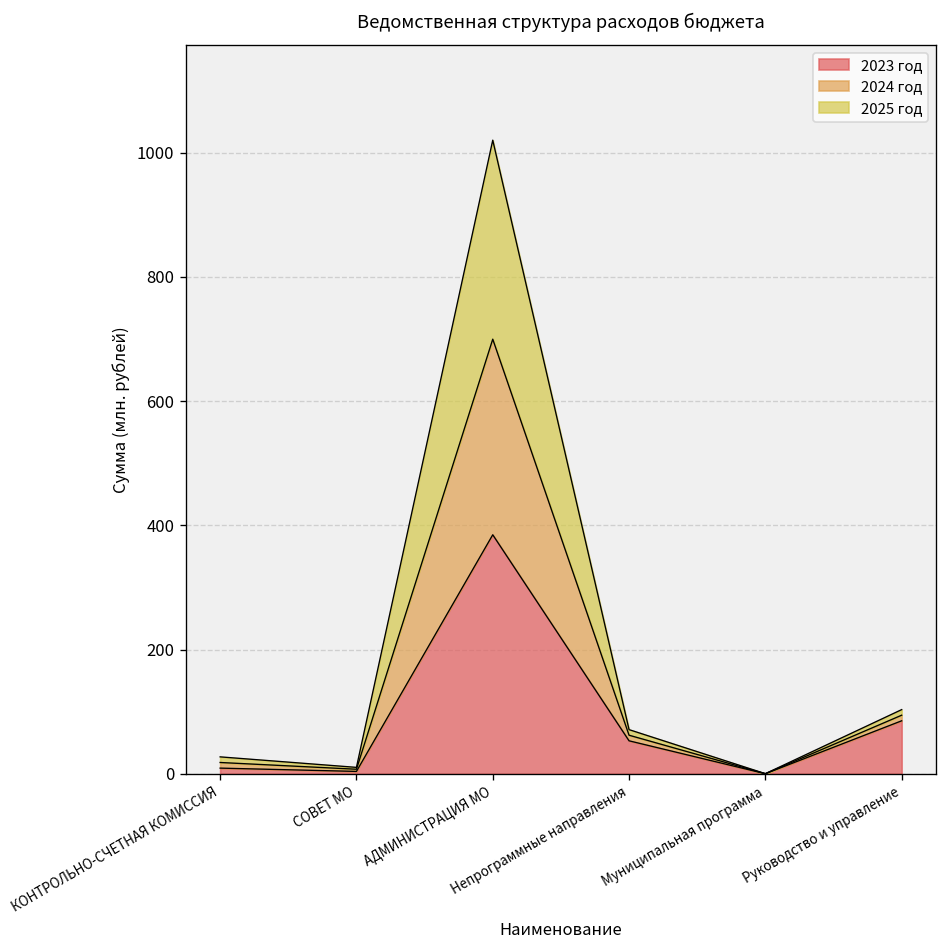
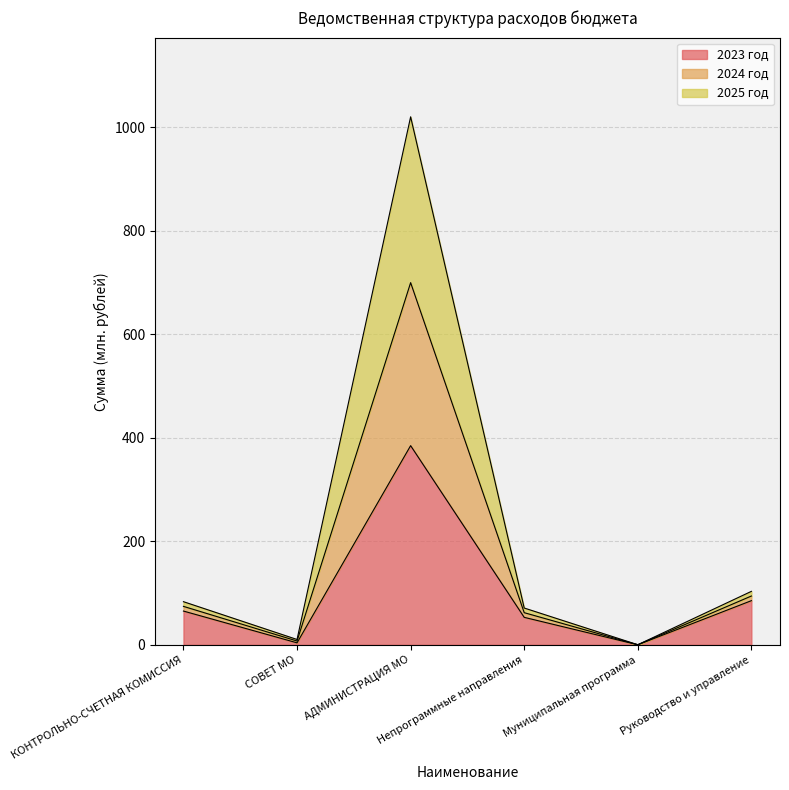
  {
    "2023 год": {
-     "КОНТРОЛЬНО-СЧЕТНАЯ КОМИССИЯ": 10,
+     "КОНТРОЛЬНО-СЧЕТНАЯ КОМИССИЯ": 70,
      "АДМИНИСТРАЦИЯ МО": 380,
      "Непрограммные направления": 50,
      "Руководство и управление": 90
    }
  }
